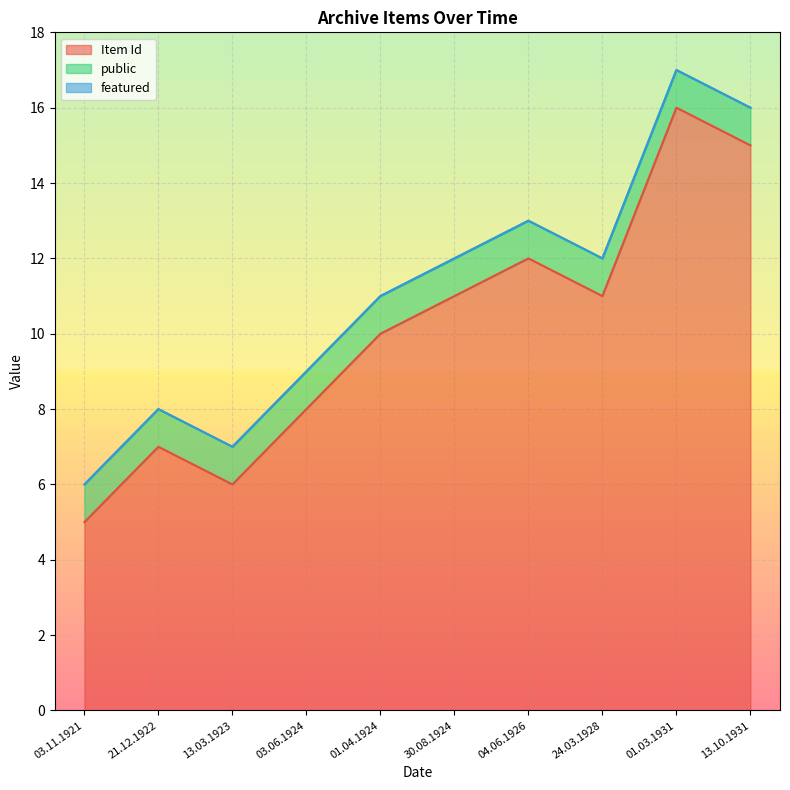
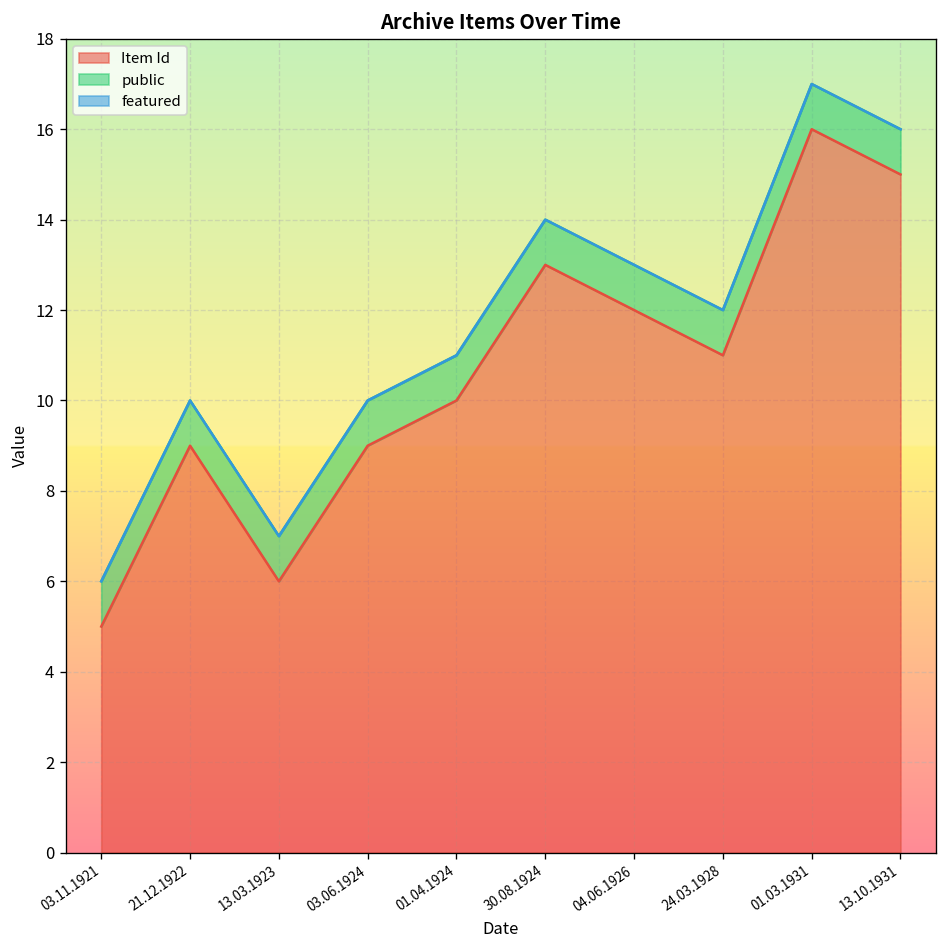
  {
    "Item Id": {
      "03.11.1921": 5,
-     "21.12.1922": 7,
+     "21.12.1922": 9,
      "13.03.1923": 6,
-     "03.06.1924": 8,
+     "03.06.1924": 9,
      "01.04.1924": 10,
-     "30.08.1924": 11,
+     "30.08.1924": 13,
      "04.06.1926": 12,
      "24.03.1928": 11,
      "01.03.1931": 16,
      "13.10.1931": 15
    }
  }
